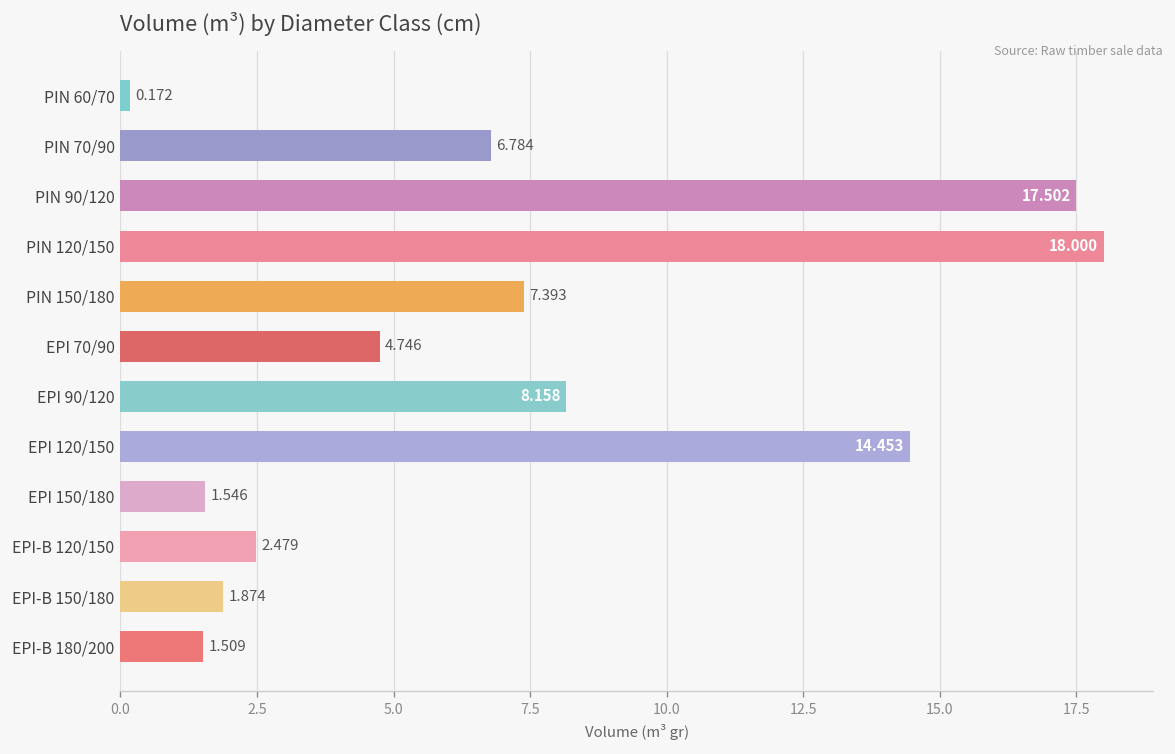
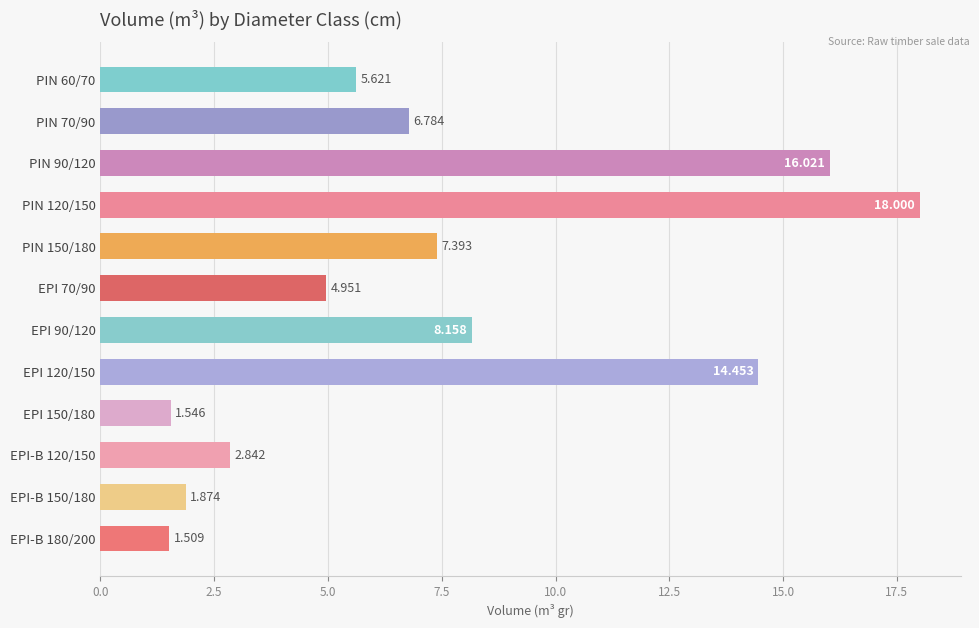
  {
-   "PIN 60/70": 0.172,
+   "PIN 60/70": 5.621,
    "PIN 70/90": 6.784,
-   "PIN 90/120": 17.502,
+   "PIN 90/120": 16.021,
    "PIN 120/150": 18.000,
    "PIN 150/180": 7.393,
-   "EPI 70/90": 4.746,
+   "EPI 70/90": 4.951,
    "EPI 90/120": 8.158,
    "EPI 120/150": 14.453,
    "EPI 150/180": 1.546,
-   "EPI-B 120/150": 2.479,
+   "EPI-B 120/150": 2.842,
    "EPI-B 150/180": 1.874,
    "EPI-B 180/200": 1.509
  }
